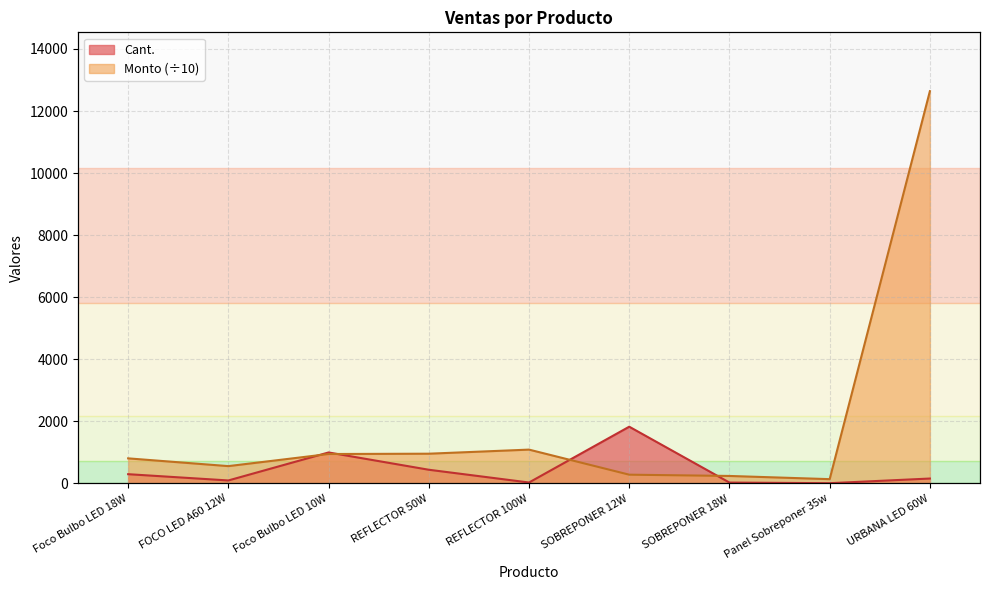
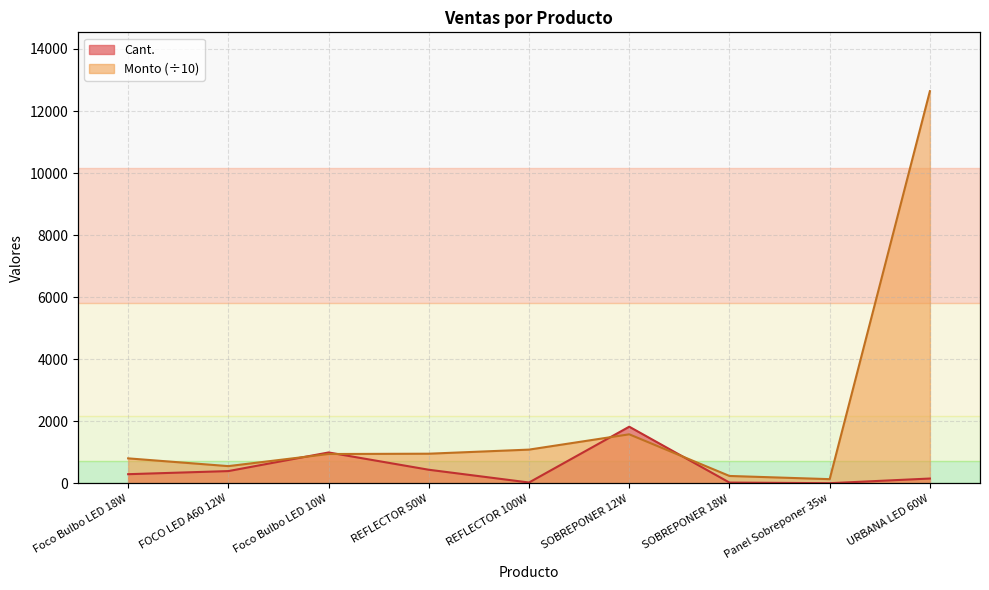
  {
    "Cant.": {
      "Foco Bulbo LED 18W": 300,
-     "FOCO LED A60 12W": 100,
+     "FOCO LED A60 12W": 400,
      "REFLECTOR 50W": 400,
      "REFLECTOR 100W": 0,
      "SOBREPONER 12W": 1800,
      "SOBREPONER 18W": 0,
      "Panel Sobreponer 35w": 0,
      "URBANA LED 60W": 200
    },
    "Monto (÷10)": {
      "Foco Bulbo LED 18W": 800,
      "FOCO LED A60 12W": 600,
      "REFLECTOR 50W": 1000,
      "REFLECTOR 100W": 1100,
-     "SOBREPONER 12W": 300,
+     "SOBREPONER 12W": 1600,
      "SOBREPONER 18W": 200,
      "Panel Sobreponer 35w": 100,
      "URBANA LED 60W": 12600
    }
  }
